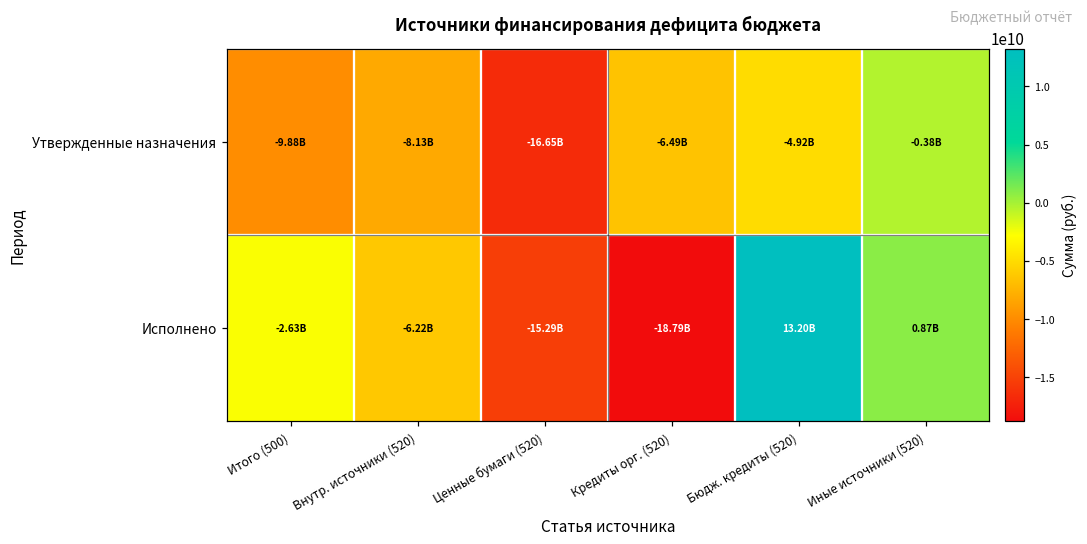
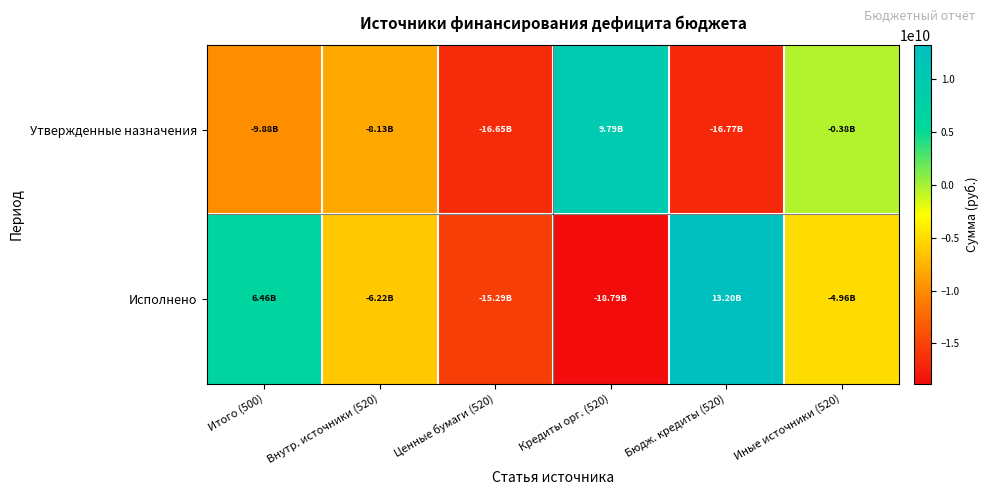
  {
    "Утвержденные назначения": {
      "Итого (500)": "-9.88B",
      "Внутр. источники (520)": "-8.13B",
      "Ценные бумаги (520)": "-16.65B",
-     "Кредиты орг. (520)": "-6.49B",
-     "Бюдж. кредиты (520)": "-4.92B",
+     "Кредиты орг. (520)": "9.79B",
+     "Бюдж. кредиты (520)": "-16.77B",
      "Иные источники (520)": "-0.38B"
    },
    "Исполнено": {
-     "Итого (500)": "-2.63B",
+     "Итого (500)": "6.46B",
      "Внутр. источники (520)": "-6.22B",
      "Ценные бумаги (520)": "-15.29B",
      "Кредиты орг. (520)": "-18.79B",
      "Бюдж. кредиты (520)": "13.20B",
-     "Иные источники (520)": "0.87B"
+     "Иные источники (520)": "-4.96B"
    }
  }
